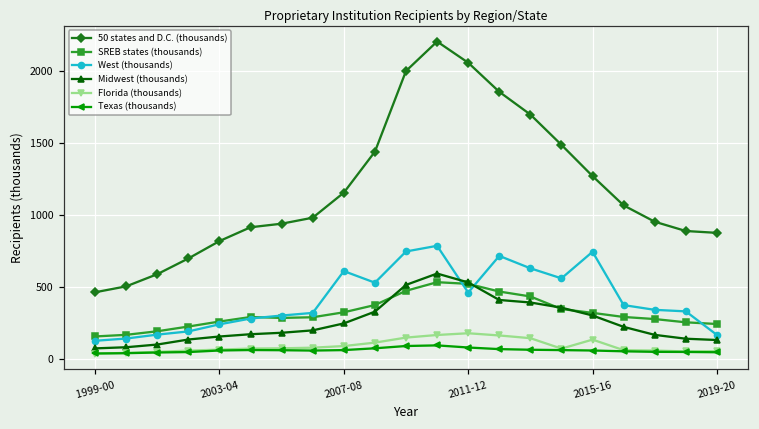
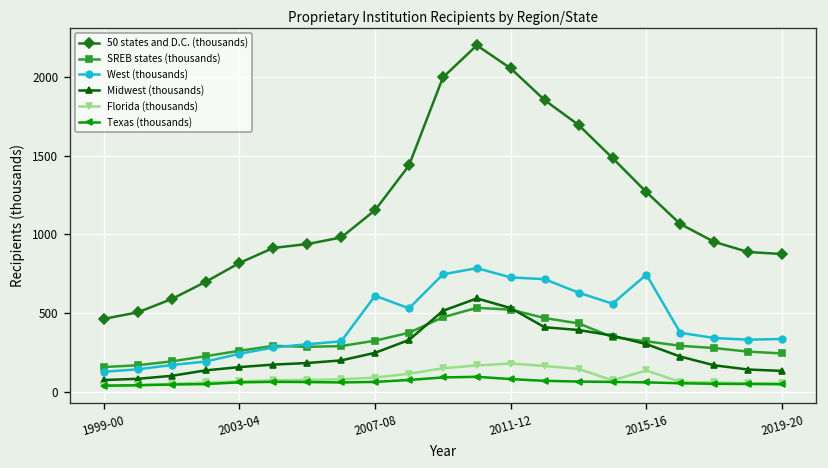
  {
    "West (thousands)": {
      "1999-00": 130,
      "2007-08": 610,
-     "2011-12": 460,
+     "2011-12": 730,
      "2015-16": 740,
-     "2019-20": 170
+     "2019-20": 340
    },
    "Florida (thousands)": {
      "2007-08": 90,
      "2011-12": 180,
      "2015-16": 140
    }
  }
